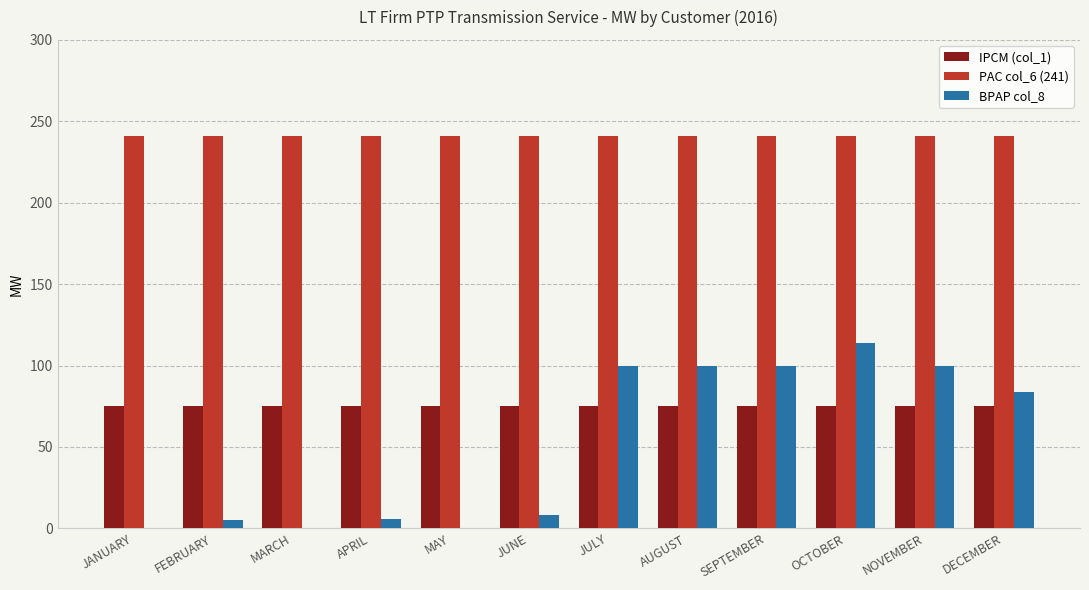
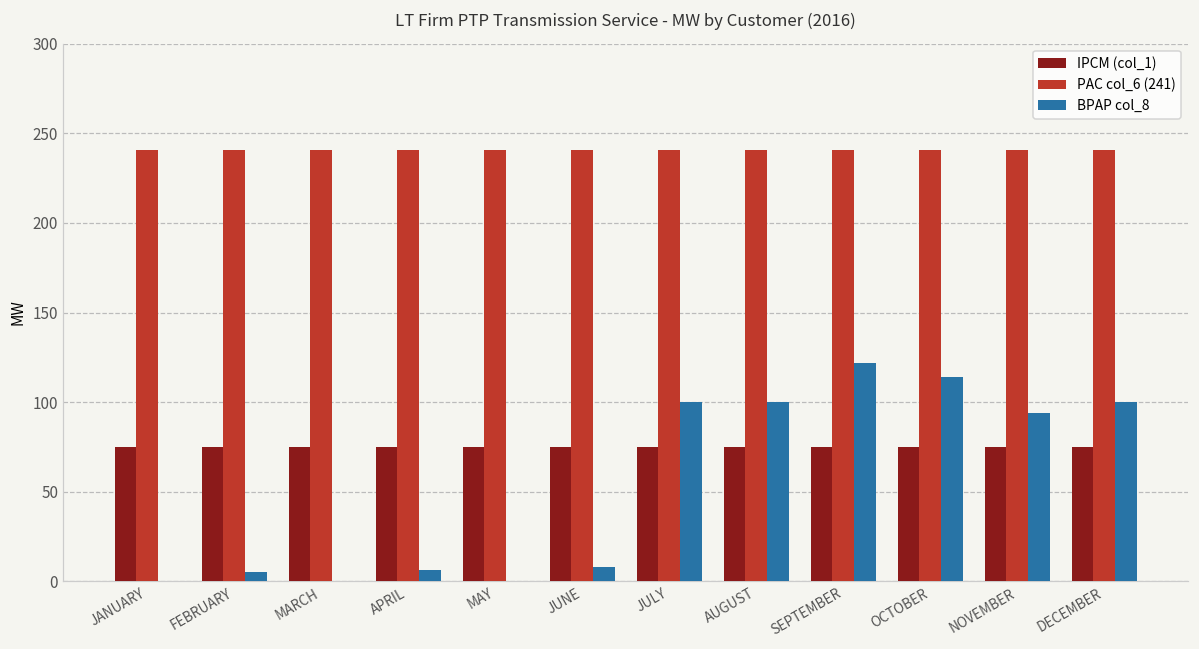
  {
    "IPCM (col_1)": {
      "JANUARY": 75,
      "FEBRUARY": 75,
      "MARCH": 75,
      "APRIL": 75,
      "MAY": 75,
      "JUNE": 75,
      "JULY": 75,
      "AUGUST": 75,
      "SEPTEMBER": 75,
      "OCTOBER": 75,
      "NOVEMBER": 75,
      "DECEMBER": 75
    },
    "PAC col_6 (241)": {
      "JANUARY": 241,
      "FEBRUARY": 241,
      "MARCH": 241,
      "APRIL": 241,
      "MAY": 241,
      "JUNE": 241,
      "JULY": 241,
      "AUGUST": 241,
      "SEPTEMBER": 241,
      "OCTOBER": 241,
      "NOVEMBER": 241,
      "DECEMBER": 241
    },
    "BPAP col_8": {
      "JANUARY": 0,
      "FEBRUARY": 5,
      "MARCH": 0,
      "APRIL": 6,
      "MAY": 0,
      "JUNE": 8,
      "JULY": 100,
      "AUGUST": 100,
-     "SEPTEMBER": 100,
+     "SEPTEMBER": 122,
      "OCTOBER": 114,
-     "NOVEMBER": 100,
-     "DECEMBER": 84
+     "NOVEMBER": 94,
+     "DECEMBER": 100
    }
  }
